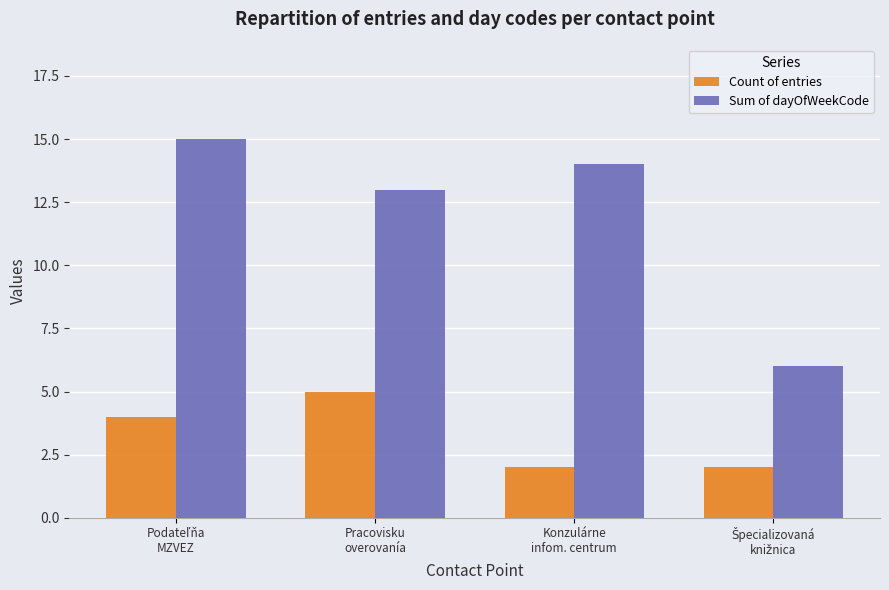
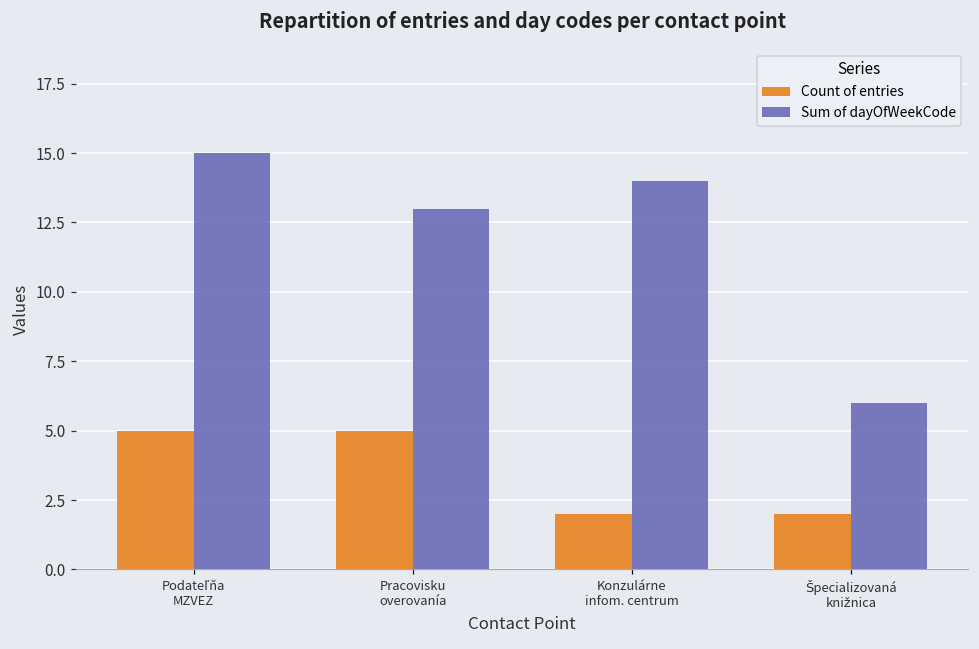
  {
    "Count of entries": {
-     "Podateľňa MZVEZ": 4,
+     "Podateľňa MZVEZ": 5,
      "Pracovisku overovanía": 5,
      "Konzulárne infom. centrum": 2,
      "Špecializovaná knižnica": 2
    },
    "Sum of dayOfWeekCode": {
      "Podateľňa MZVEZ": 15,
      "Pracovisku overovanía": 13,
      "Konzulárne infom. centrum": 14,
      "Špecializovaná knižnica": 6
    }
  }
